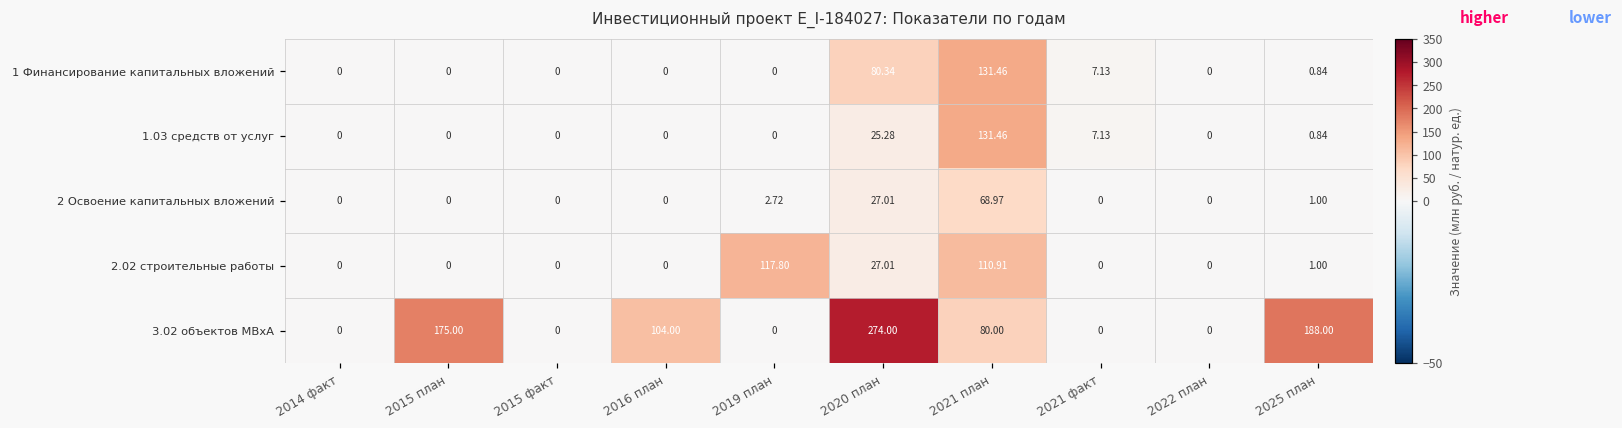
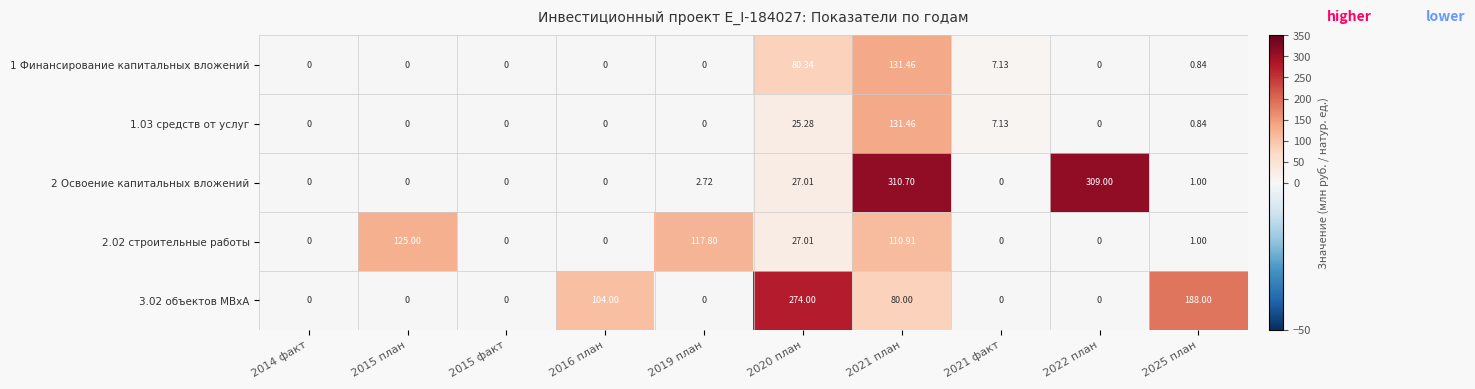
  {
    "1 Финансирование капитальных вложений": {
      "2014 факт": 0,
      "2015 план": 0,
      "2015 факт": 0,
      "2016 план": 0,
      "2019 план": 0,
      "2020 план": 80.34,
      "2021 план": 131.46,
      "2021 факт": 7.13,
      "2022 план": 0,
      "2025 план": 0.84
    },
    "1.03 средств от услуг": {
      "2014 факт": 0,
      "2015 план": 0,
      "2015 факт": 0,
      "2016 план": 0,
      "2019 план": 0,
      "2020 план": 25.28,
      "2021 план": 131.46,
      "2021 факт": 7.13,
      "2022 план": 0,
      "2025 план": 0.84
    },
    "2 Освоение капитальных вложений": {
      "2014 факт": 0,
      "2015 план": 0,
      "2015 факт": 0,
      "2016 план": 0,
      "2019 план": 2.72,
      "2020 план": 27.01,
-     "2021 план": 68.97,
+     "2021 план": 310.70,
      "2021 факт": 0,
-     "2022 план": 0,
+     "2022 план": 309.00,
      "2025 план": 1.00
    },
    "2.02 строительные работы": {
      "2014 факт": 0,
-     "2015 план": 0,
+     "2015 план": 125.00,
      "2015 факт": 0,
      "2016 план": 0,
      "2019 план": 117.80,
      "2020 план": 27.01,
      "2021 план": 110.91,
      "2021 факт": 0,
      "2022 план": 0,
      "2025 план": 1.00
    },
    "3.02 объектов МВxА": {
      "2014 факт": 0,
-     "2015 план": 175.00,
+     "2015 план": 0,
      "2015 факт": 0,
      "2016 план": 104.00,
      "2019 план": 0,
      "2020 план": 274.00,
      "2021 план": 80.00,
      "2021 факт": 0,
      "2022 план": 0,
      "2025 план": 188.00
    }
  }
